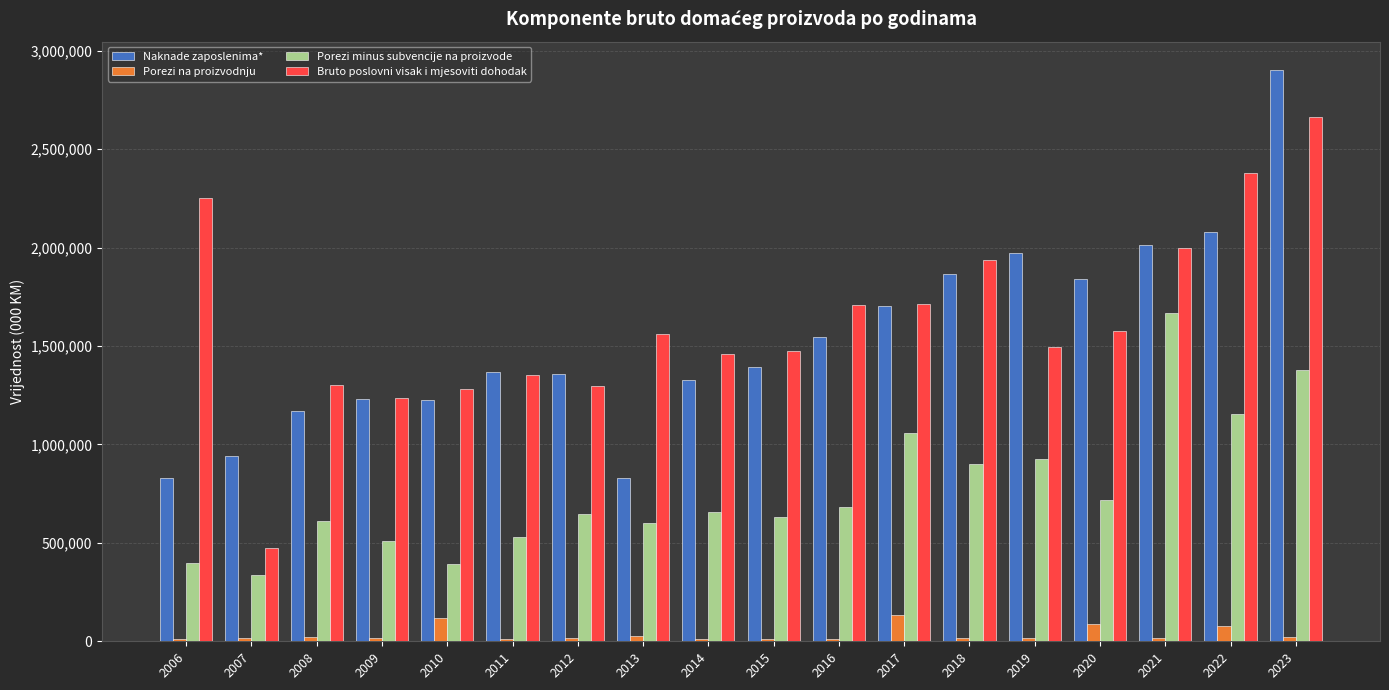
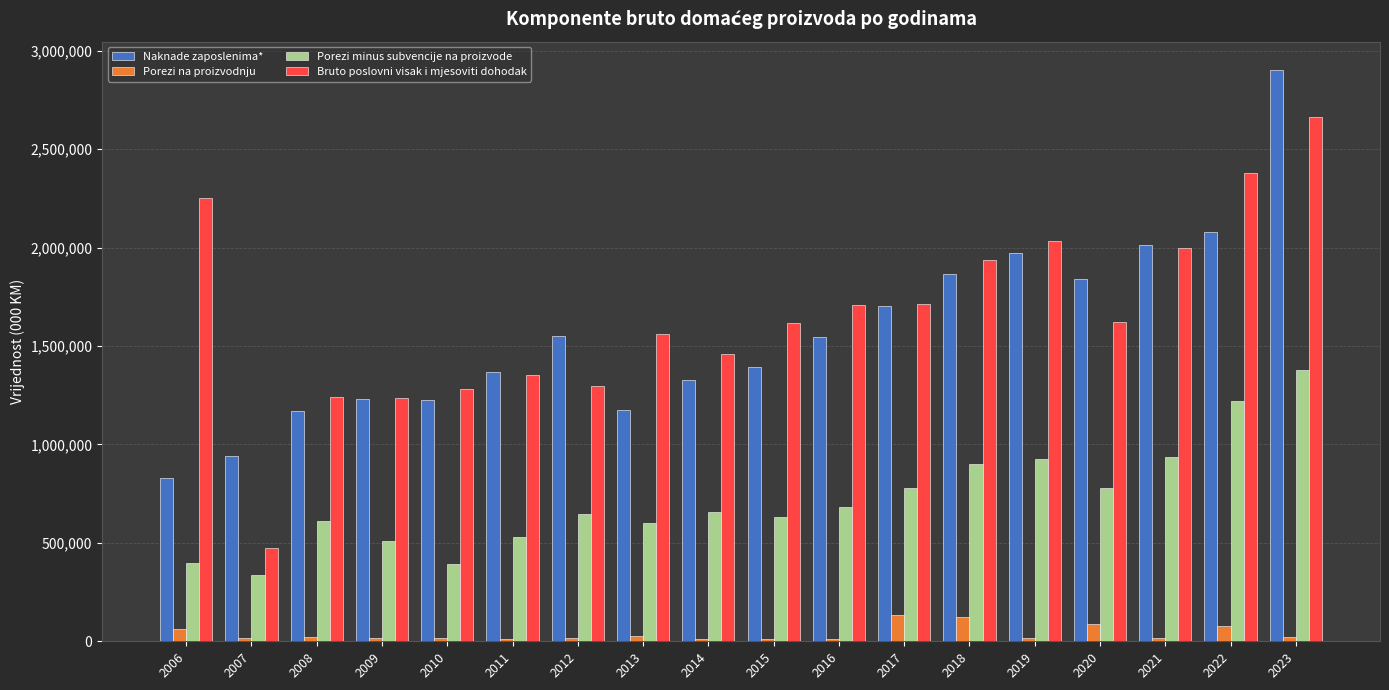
  {
    "Naknade zaposlenima*": {
      "2006": "830,000",
      "2007": "940,000",
      "2008": "1,170,000",
      "2009": "1,230,000",
      "2010": "1,230,000",
      "2011": "1,370,000",
-     "2012": "1,360,000",
-     "2013": "830,000",
+     "2012": "1,550,000",
+     "2013": "1,180,000",
      "2014": "1,330,000",
      "2015": "1,390,000",
      "2016": "1,550,000",
      "2017": "1,700,000",
      "2018": "1,860,000",
      "2019": "1,970,000",
      "2020": "1,840,000",
      "2021": "2,010,000",
      "2022": "2,080,000",
      "2023": "2,900,000"
    },
    "Porezi na proizvodnju": {
-     "2006": "10,000",
+     "2006": "60,000",
      "2007": "20,000",
      "2008": "20,000",
      "2009": "20,000",
-     "2010": "120,000",
+     "2010": "20,000",
      "2011": "10,000",
      "2012": "10,000",
      "2013": "20,000",
      "2014": "10,000",
      "2015": "10,000",
      "2016": "10,000",
      "2017": "130,000",
-     "2018": "20,000",
+     "2018": "120,000",
      "2019": "20,000",
      "2020": "90,000",
      "2021": "10,000",
      "2022": "80,000",
      "2023": "20,000"
    },
    "Porezi minus subvencije na proizvode": {
      "2006": "400,000",
      "2007": "340,000",
      "2008": "610,000",
      "2009": "510,000",
      "2010": "390,000",
      "2011": "530,000",
      "2012": "650,000",
      "2013": "600,000",
      "2014": "660,000",
      "2015": "630,000",
      "2016": "680,000",
-     "2017": "1,060,000",
+     "2017": "780,000",
      "2018": "900,000",
      "2019": "930,000",
-     "2020": "720,000",
-     "2021": "1,670,000",
-     "2022": "1,150,000",
+     "2020": "780,000",
+     "2021": "930,000",
+     "2022": "1,220,000",
      "2023": "1,380,000"
    },
    "Bruto poslovni visak i mjesoviti dohodak": {
      "2006": "2,250,000",
      "2007": "470,000",
-     "2008": "1,300,000",
+     "2008": "1,240,000",
      "2009": "1,240,000",
      "2010": "1,280,000",
      "2011": "1,350,000",
      "2012": "1,300,000",
      "2013": "1,560,000",
      "2014": "1,460,000",
-     "2015": "1,470,000",
+     "2015": "1,610,000",
      "2016": "1,710,000",
      "2017": "1,710,000",
      "2018": "1,940,000",
-     "2019": "1,500,000",
-     "2020": "1,580,000",
+     "2019": "2,040,000",
+     "2020": "1,620,000",
      "2021": "2,000,000",
      "2022": "2,380,000",
      "2023": "2,660,000"
    }
  }
